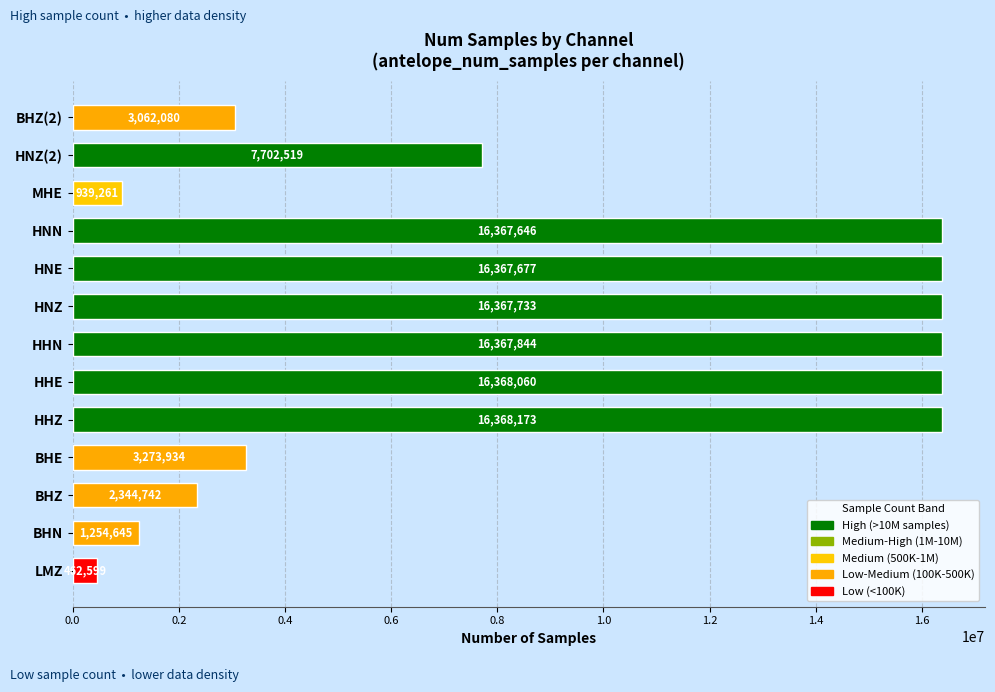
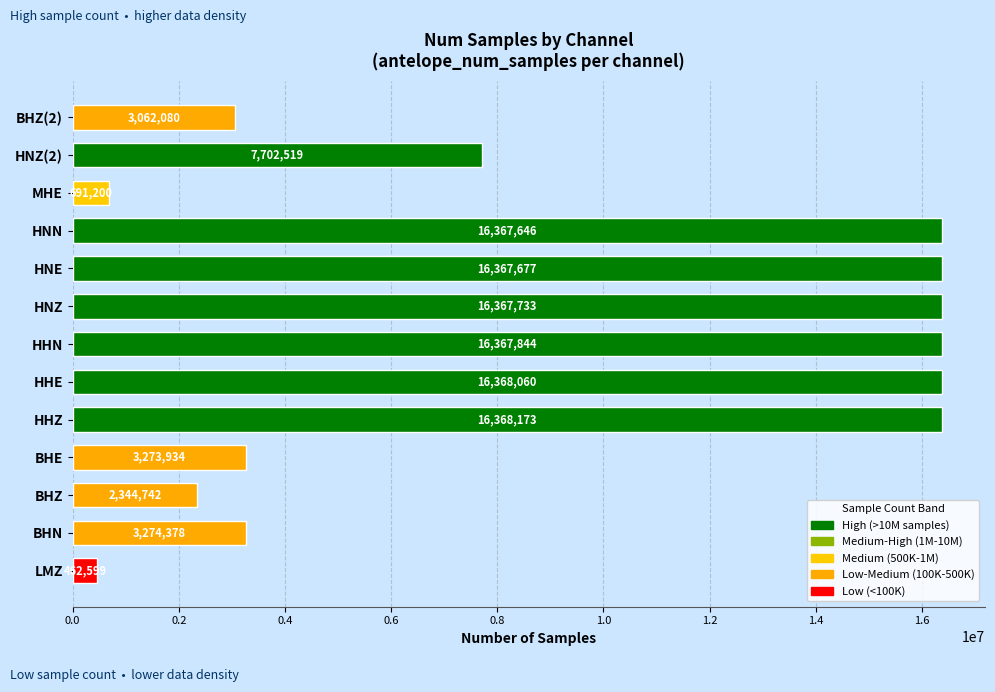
  {
    "BHZ(2)": "3,062,080",
    "HNZ(2)": "7,702,519",
-   "MHE": "939,261",
+   "MHE": "691,200",
    "HNN": "16,367,646",
    "HNE": "16,367,677",
    "HNZ": "16,367,733",
    "HHN": "16,367,844",
    "HHE": "16,368,060",
    "HHZ": "16,368,173",
    "BHE": "3,273,934",
    "BHZ": "2,344,742",
-   "BHN": "1,254,645",
+   "BHN": "3,274,378",
    "LMZ": "462,599"
  }
